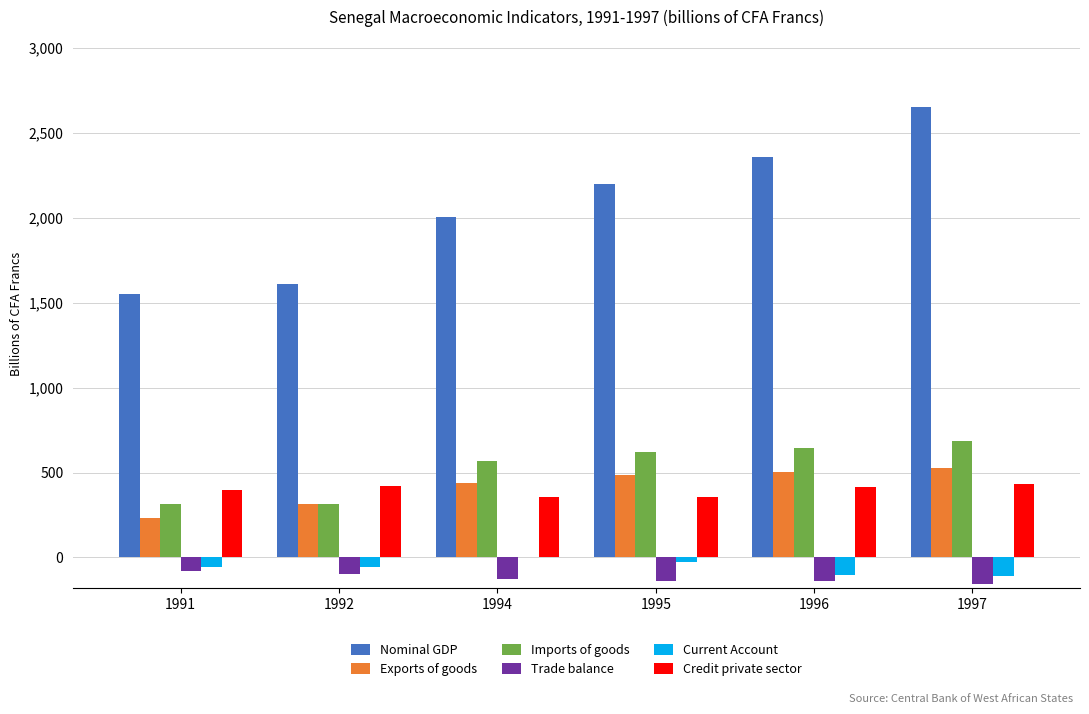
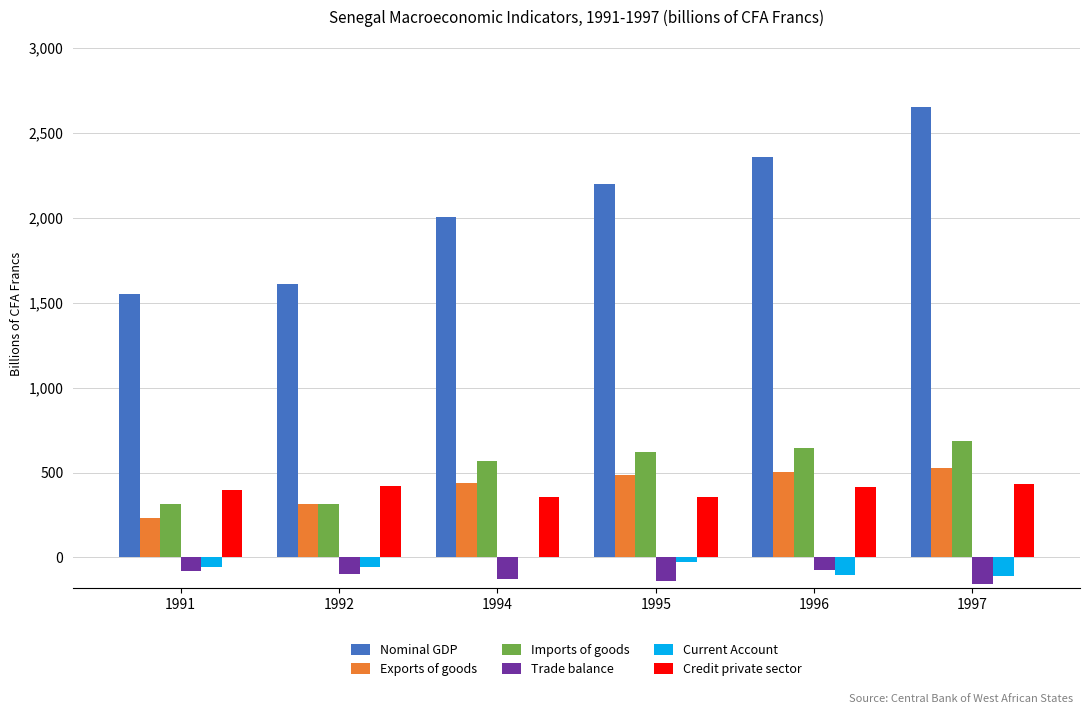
  {
    "Nominal GDP": {
      "1991": "1,550",
      "1992": "1,610",
      "1994": "2,010",
      "1995": "2,200",
      "1996": "2,360",
      "1997": "2,650"
    },
    "Exports of goods": {
      "1991": "230",
      "1992": "320",
      "1994": "440",
      "1995": "480",
      "1996": "510",
      "1997": "530"
    },
    "Imports of goods": {
      "1991": "310",
      "1992": "320",
      "1994": "570",
      "1995": "620",
      "1996": "650",
      "1997": "690"
    },
    "Trade balance": {
      "1991": "-80",
      "1992": "-100",
      "1994": "-130",
      "1995": "-140",
-     "1996": "-140",
+     "1996": "-80",
      "1997": "-160"
    },
    "Current Account": {
      "1991": "-60",
      "1992": "-60",
      "1995": "-20",
      "1996": "-100",
      "1997": "-110"
    },
    "Credit private sector": {
      "1991": "400",
      "1992": "420",
      "1994": "350",
      "1995": "360",
      "1996": "410",
      "1997": "430"
    }
  }
